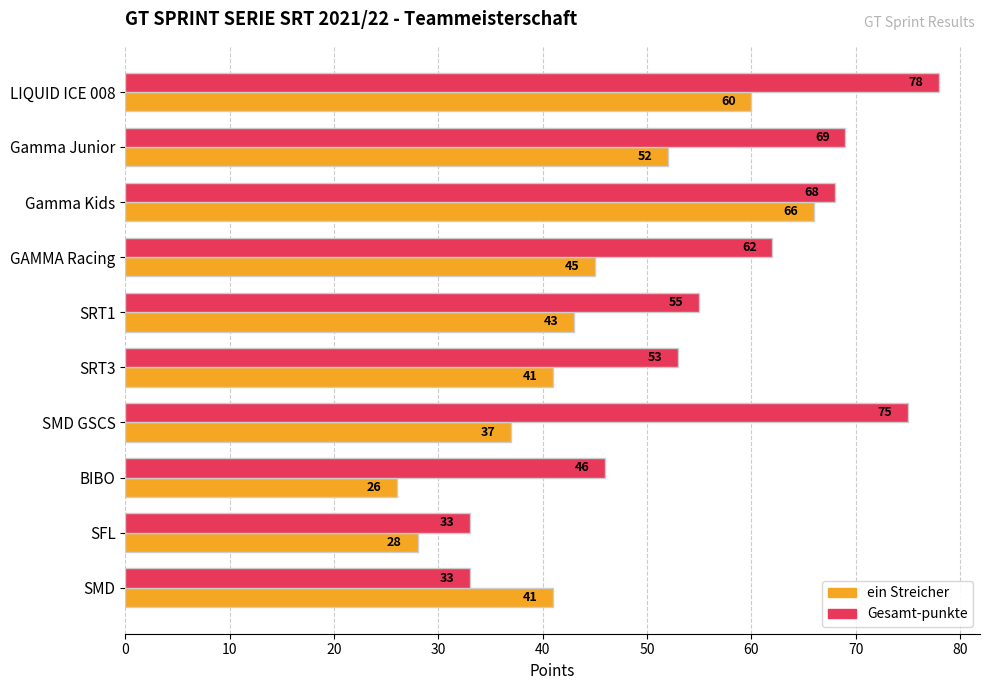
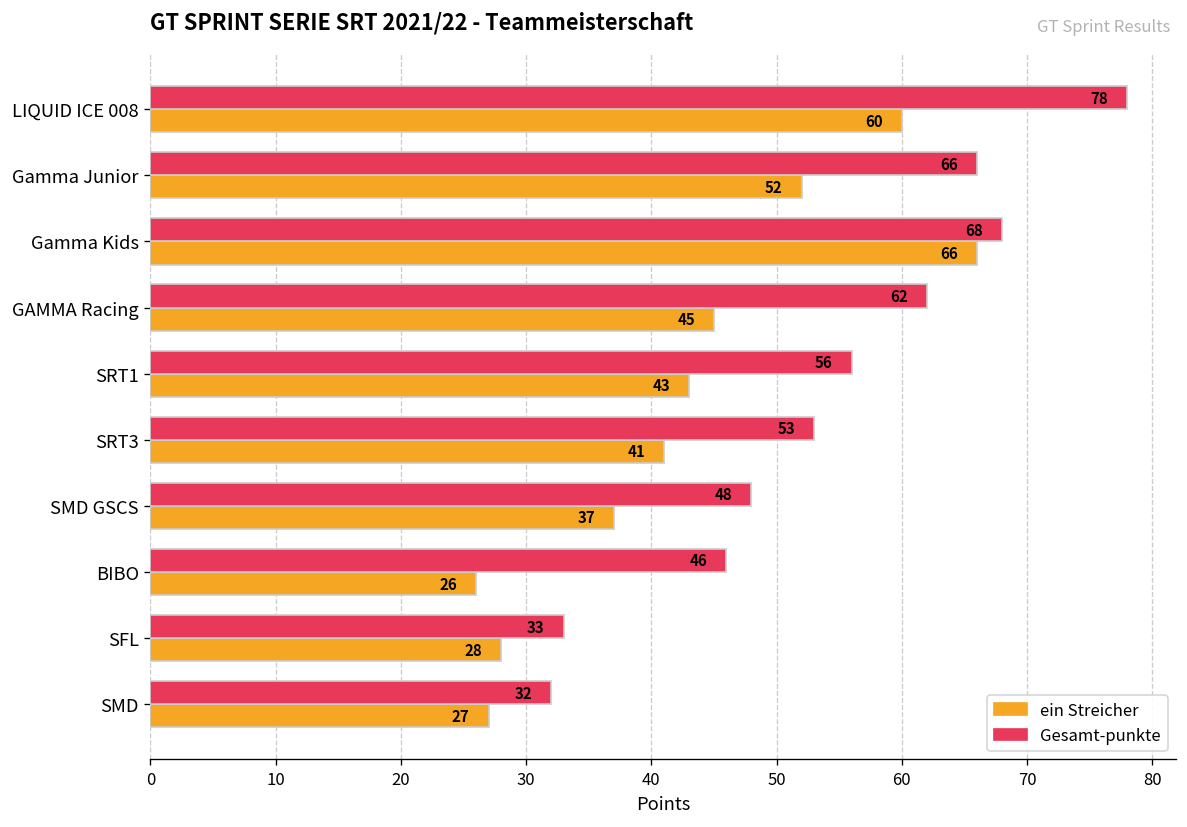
  {
    "ein Streicher": {
      "LIQUID ICE 008": 60,
      "Gamma Junior": 52,
      "Gamma Kids": 66,
      "GAMMA Racing": 45,
      "SRT1": 43,
      "SRT3": 41,
      "SMD GSCS": 37,
      "BIBO": 26,
      "SFL": 28,
-     "SMD": 41
+     "SMD": 27
    },
    "Gesamt-punkte": {
      "LIQUID ICE 008": 78,
-     "Gamma Junior": 69,
+     "Gamma Junior": 66,
      "Gamma Kids": 68,
      "GAMMA Racing": 62,
-     "SRT1": 55,
+     "SRT1": 56,
      "SRT3": 53,
-     "SMD GSCS": 75,
+     "SMD GSCS": 48,
      "BIBO": 46,
      "SFL": 33,
-     "SMD": 33
+     "SMD": 32
    }
  }
